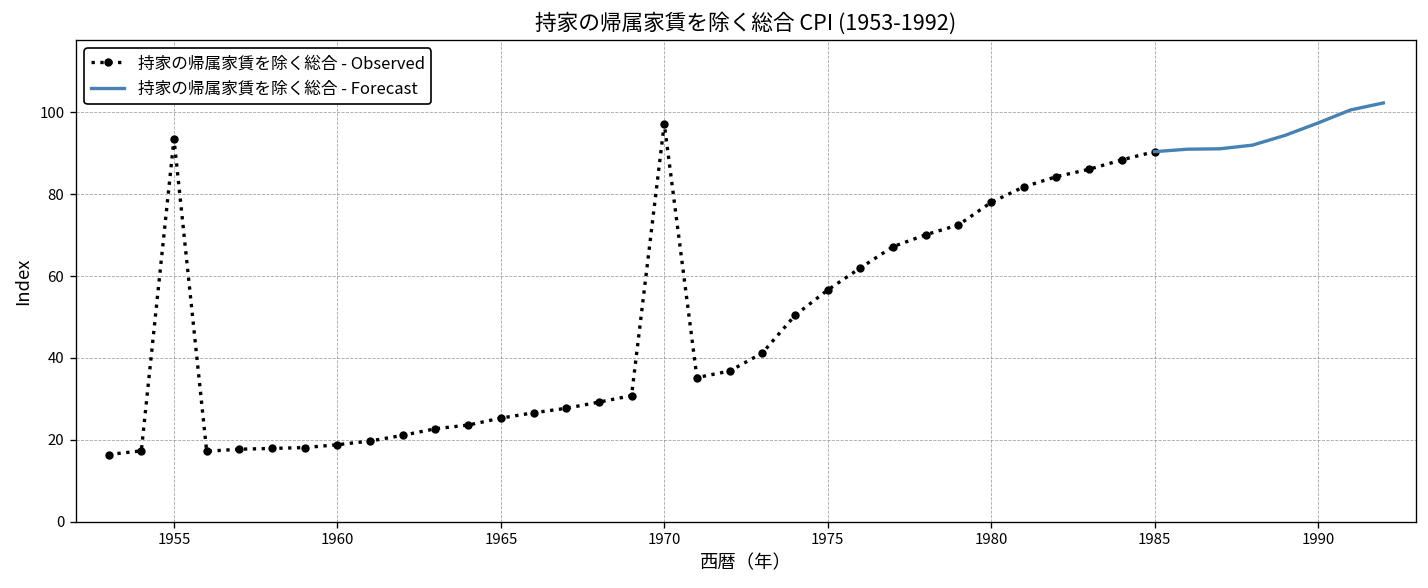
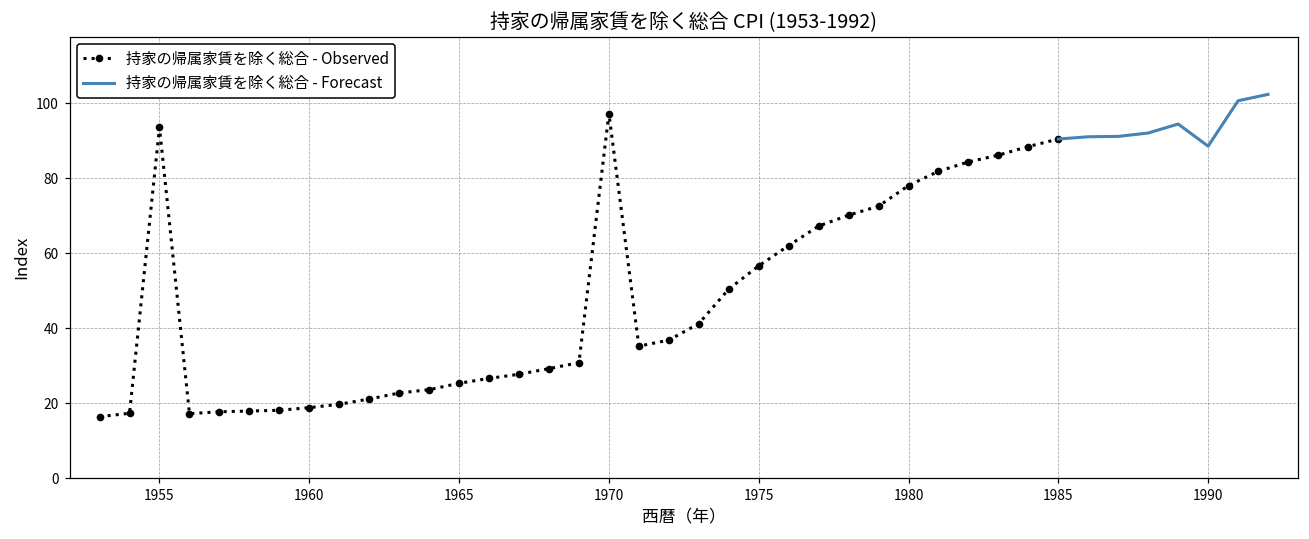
  {
    "持家の帰属家賃を除く総合 - Observed": {
      "1955": 94,
      "1960": 19,
      "1965": 25,
      "1970": 97,
      "1975": 57,
      "1980": 78
    },
    "持家の帰属家賃を除く総合 - Forecast": {
-     "1990": 97
+     "1990": 89
    }
  }
